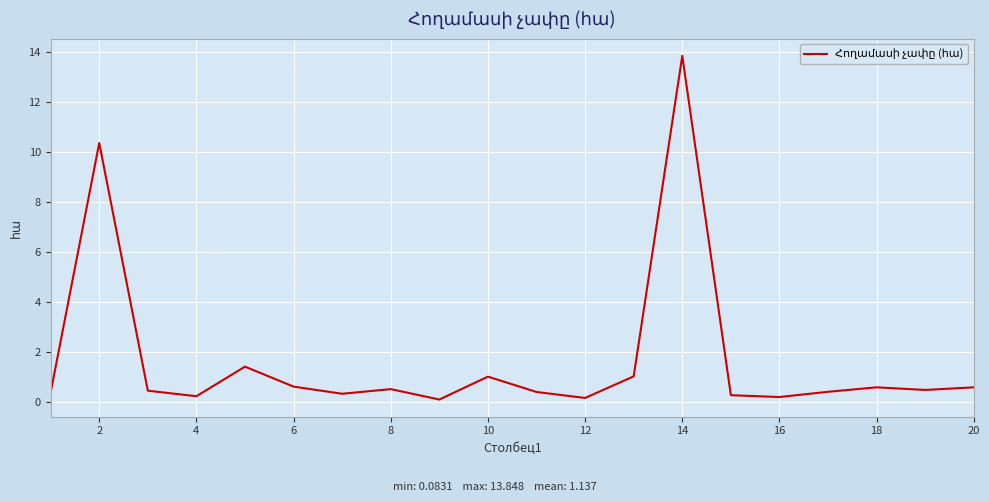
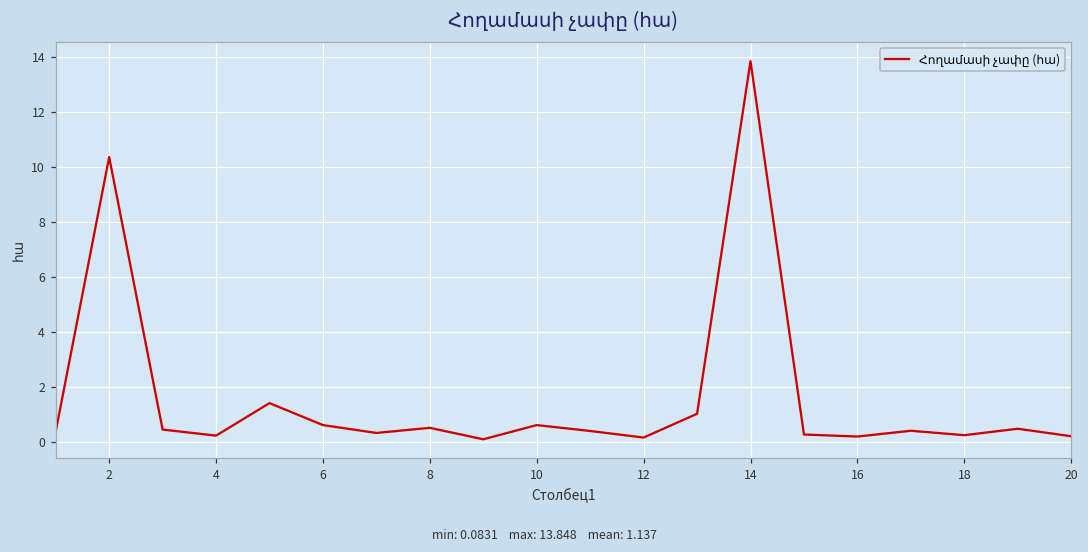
  {
    "2": 10.4,
    "4": 0.2,
    "6": 0.6,
    "8": 0.5,
-   "10": 1.0,
+   "10": 0.6,
    "12": 0.1,
    "14": 13.8,
    "16": 0.2,
-   "18": 0.6,
-   "20": 0.6
+   "18": 0.2,
+   "20": 0.2
  }
